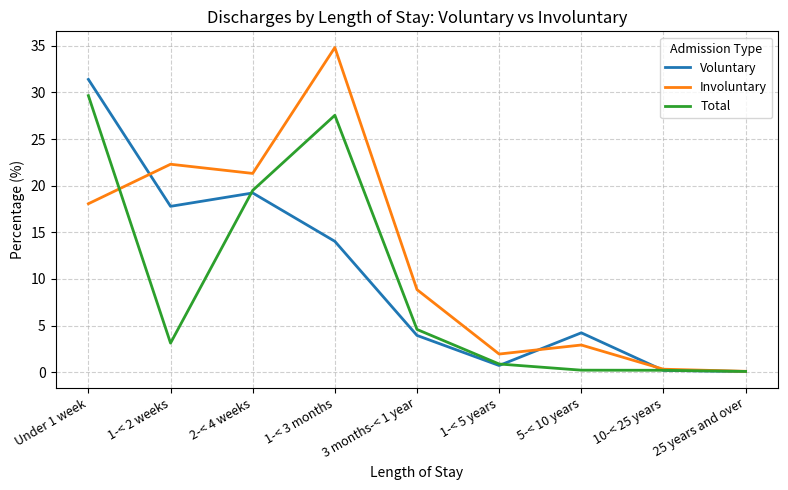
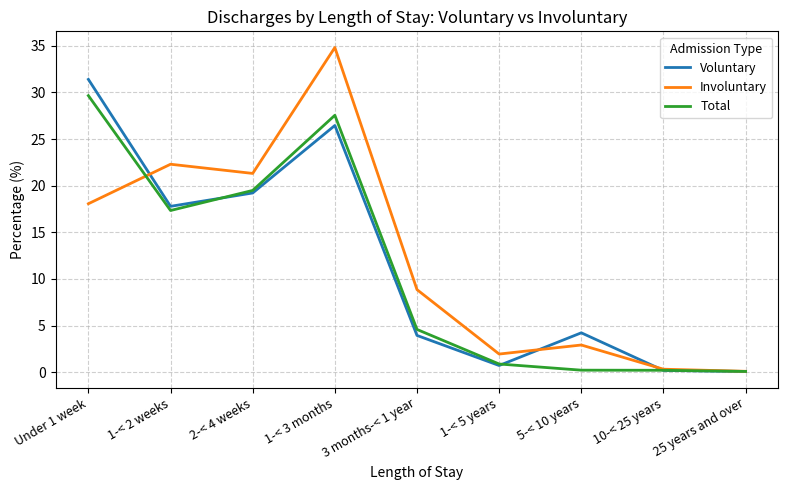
  {
    "Voluntary": {
      "Under 1 week": 31,
      "1-< 2 weeks": 18,
      "2-< 4 weeks": 19,
-     "1-< 3 months": 14,
+     "1-< 3 months": 26,
      "3 months-< 1 year": 4,
      "5-< 10 years": 4
    },
    "Involuntary": {
      "Under 1 week": 18,
      "1-< 2 weeks": 22,
      "2-< 4 weeks": 21,
      "1-< 3 months": 35,
      "3 months-< 1 year": 9,
      "1-< 5 years": 2,
      "5-< 10 years": 3
    },
    "Total": {
      "Under 1 week": 30,
-     "1-< 2 weeks": 3,
+     "1-< 2 weeks": 17,
      "2-< 4 weeks": 19,
      "1-< 3 months": 28,
      "3 months-< 1 year": 5,
      "5-< 10 years": 0
    }
  }
